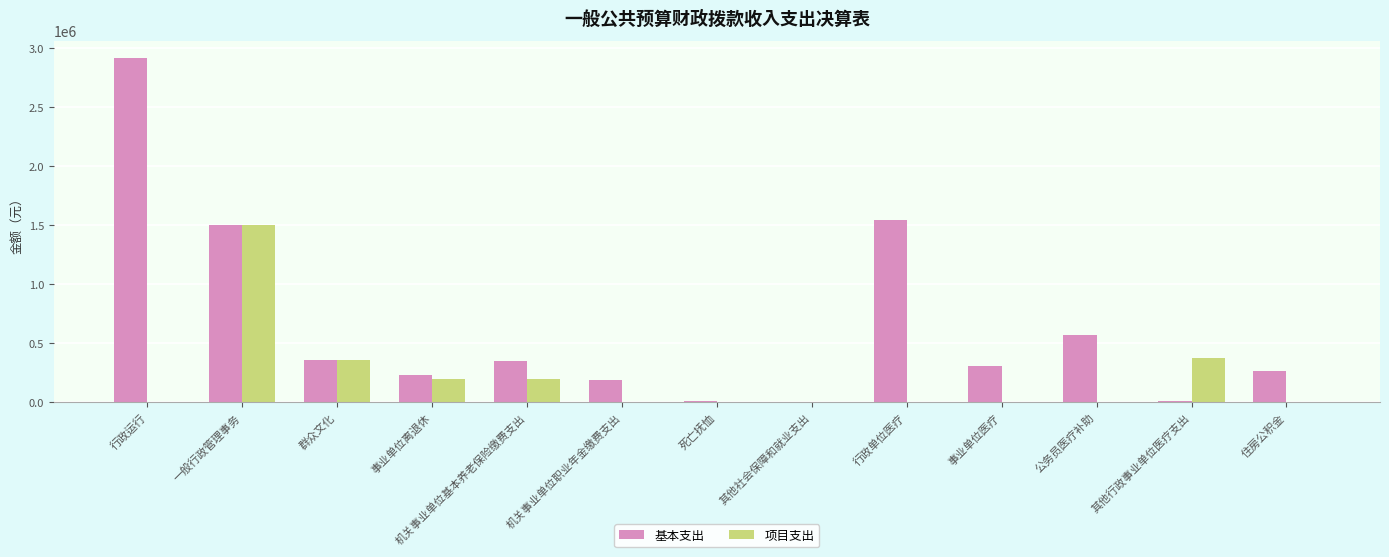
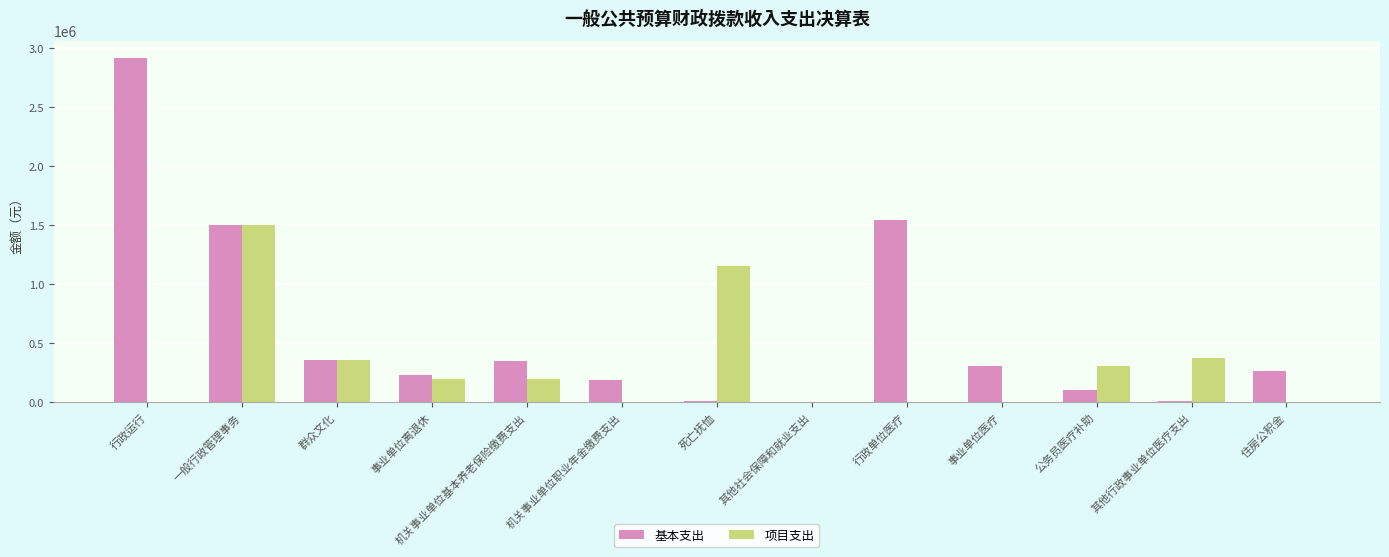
  {
    "基本支出": {
      "行政运行": 2920000,
      "一般行政管理事务": 1500000,
      "群众文化": 360000,
      "事业单位离退休": 230000,
      "机关事业单位基本养老保险缴费支出": 350000,
      "机关事业单位职业年金缴费支出": 190000,
      "行政单位医疗": 1540000,
      "事业单位医疗": 310000,
-     "公务员医疗补助": 570000,
+     "公务员医疗补助": 100000,
      "住房公积金": 260000
    },
    "项目支出": {
      "行政运行": 0,
      "一般行政管理事务": 1500000,
      "群众文化": 360000,
      "事业单位离退休": 200000,
      "机关事业单位基本养老保险缴费支出": 200000,
      "机关事业单位职业年金缴费支出": 0,
-     "死亡抚恤": 0,
+     "死亡抚恤": 1160000,
      "其他社会保障和就业支出": 0,
      "行政单位医疗": 0,
      "事业单位医疗": 0,
-     "公务员医疗补助": 0,
+     "公务员医疗补助": 310000,
      "其他行政事业单位医疗支出": 380000,
      "住房公积金": 0
    }
  }
